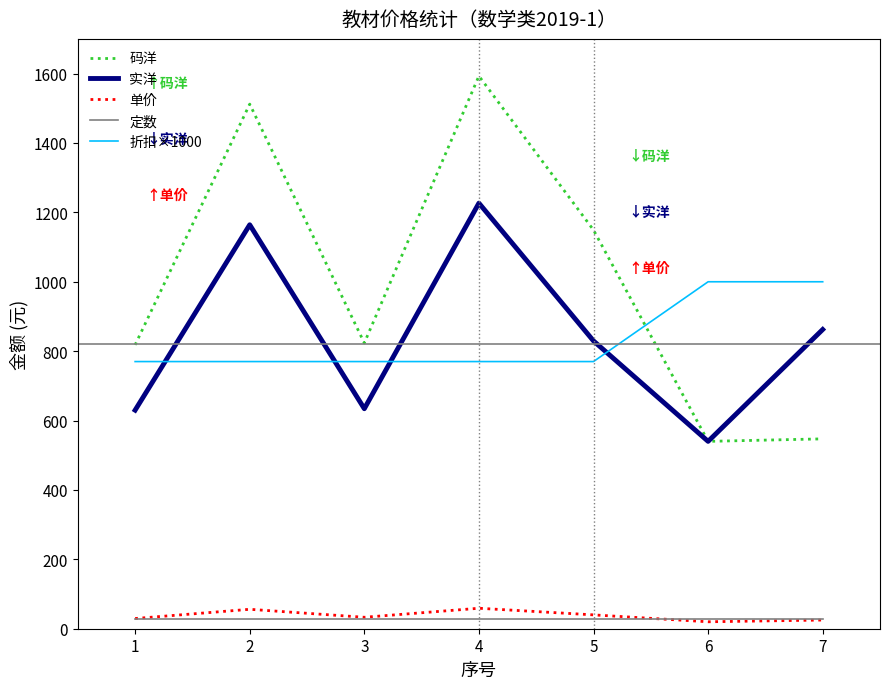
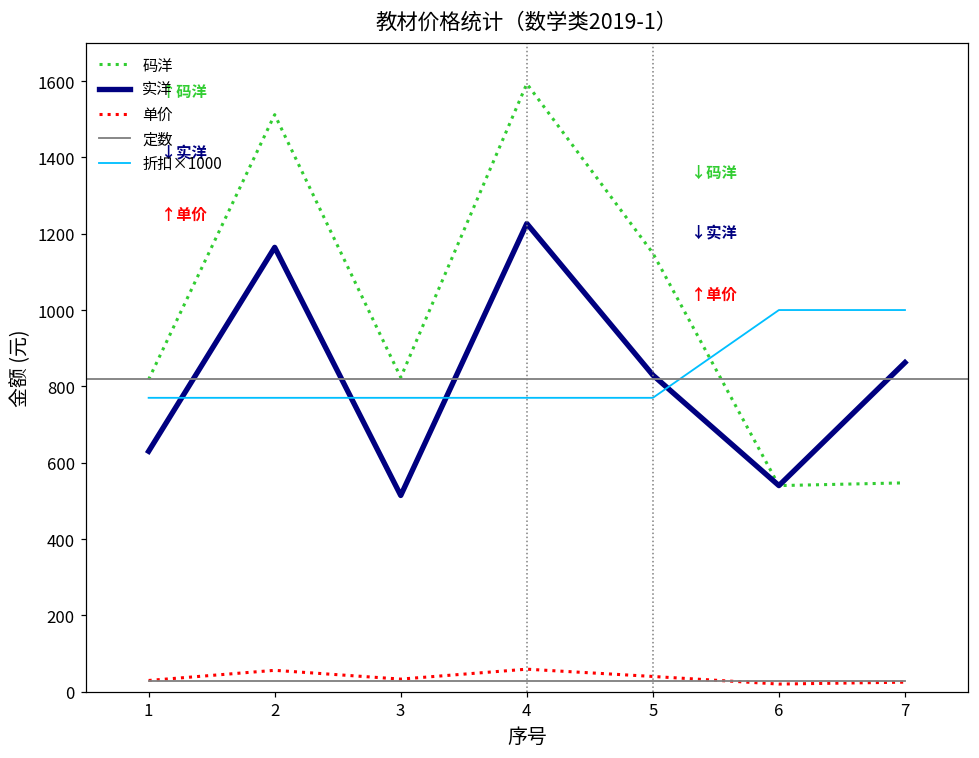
  {
    "码洋": {
      "1": 820,
      "2": 1510,
      "3": 820,
      "4": 1590,
      "5": 1150,
      "7": 550
    },
    "实洋": {
      "1": 630,
      "2": 1160,
-     "3": 630,
+     "3": 510,
      "4": 1230,
      "5": 830,
      "7": 860
    },
    "单价": {
      "2": 60,
      "4": 60,
      "5": 40
    },
    "定数": {
      "2": 30,
      "4": 30,
      "5": 30
    },
    "折扣×1000": {
      "1": 770,
      "2": 770,
      "3": 770,
      "4": 770,
      "5": 770,
      "6": 1000,
      "7": 1000
    }
  }
